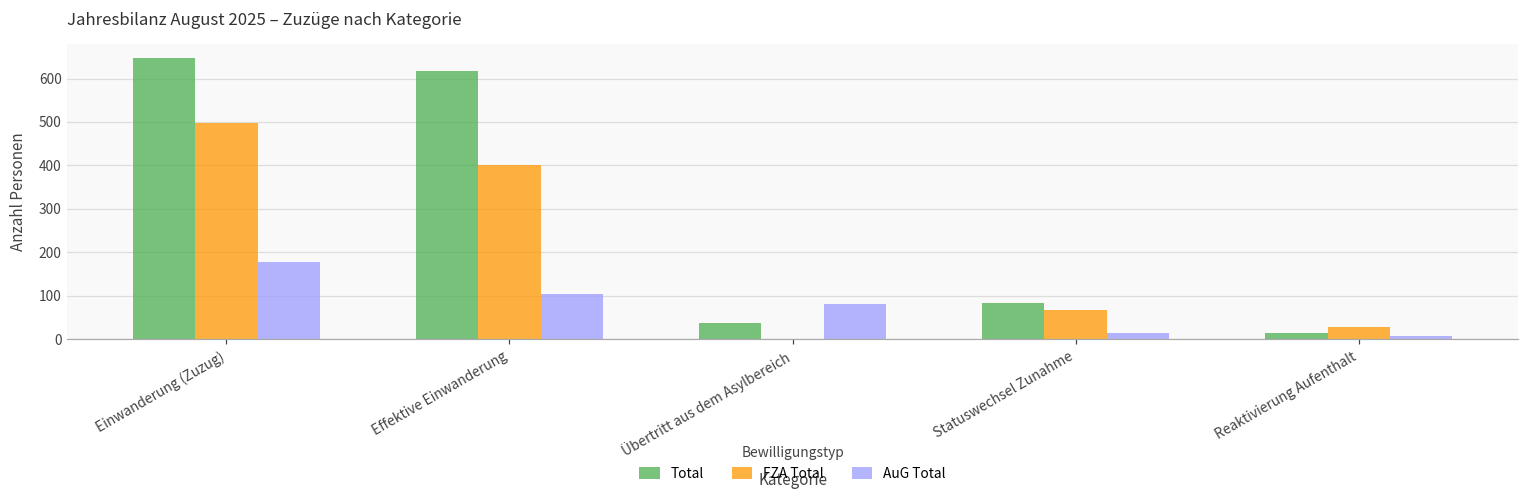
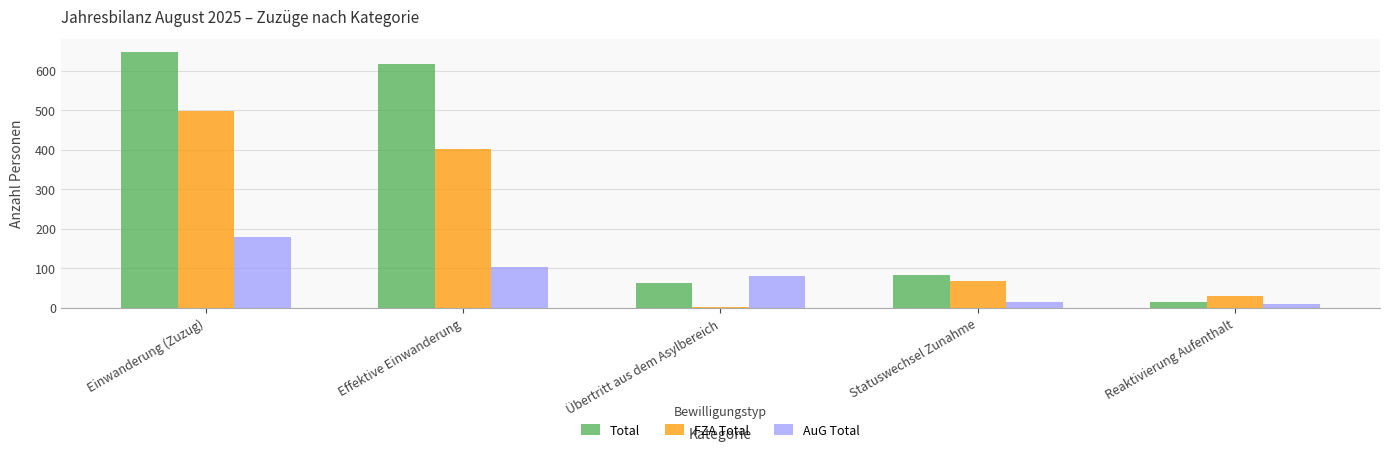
  {
    "Total": {
      "Einwanderung (Zuzug)": 650,
      "Effektive Einwanderung": 620,
-     "Übertritt aus dem Asylbereich": 40,
+     "Übertritt aus dem Asylbereich": 60,
      "Statuswechsel Zunahme": 80,
      "Reaktivierung Aufenthalt": 10
    },
    "FZA Total": {
      "Einwanderung (Zuzug)": 500,
      "Effektive Einwanderung": 400,
      "Statuswechsel Zunahme": 70,
      "Reaktivierung Aufenthalt": 30
    },
    "AuG Total": {
      "Einwanderung (Zuzug)": 180,
      "Effektive Einwanderung": 100,
      "Übertritt aus dem Asylbereich": 80,
      "Statuswechsel Zunahme": 20,
      "Reaktivierung Aufenthalt": 10
    }
  }
